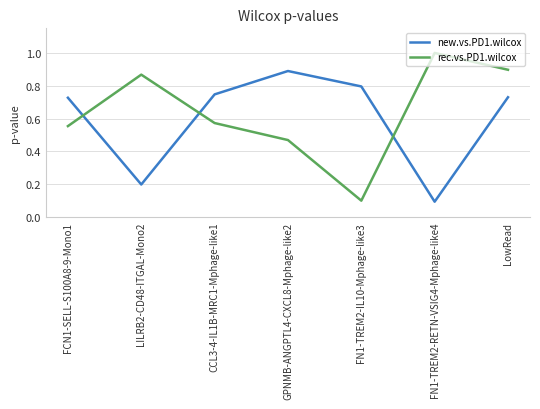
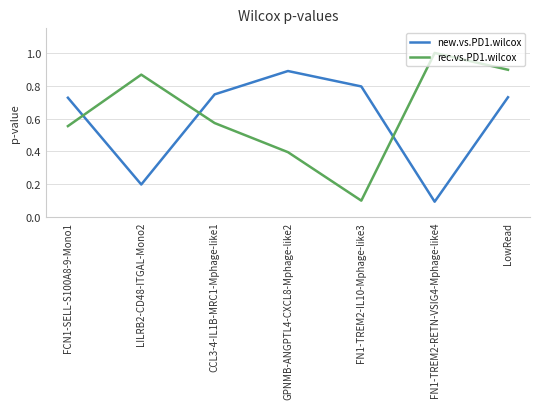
  {
    "new.vs.PD1.wilcox": {
      "FCN1-SELL-S100A8-9-Mono1": 0.73,
      "LILRB2-CD48-ITGAL-Mono2": 0.20,
      "CCL3-4-IL1B-MRC1-Mphage-like1": 0.75,
      "GPNMB-ANGPTL4-CXCL8-Mphage-like2": 0.89,
      "FN1-TREM2-IL10-Mphage-like3": 0.80,
      "FN1-TREM2-RETN-VSIG4-Mphage-like4": 0.09,
      "LowRead": 0.73
    },
    "rec.vs.PD1.wilcox": {
      "FCN1-SELL-S100A8-9-Mono1": 0.55,
      "LILRB2-CD48-ITGAL-Mono2": 0.87,
      "CCL3-4-IL1B-MRC1-Mphage-like1": 0.57,
-     "GPNMB-ANGPTL4-CXCL8-Mphage-like2": 0.47,
+     "GPNMB-ANGPTL4-CXCL8-Mphage-like2": 0.40,
      "FN1-TREM2-IL10-Mphage-like3": 0.10,
      "LowRead": 0.90
    }
  }
